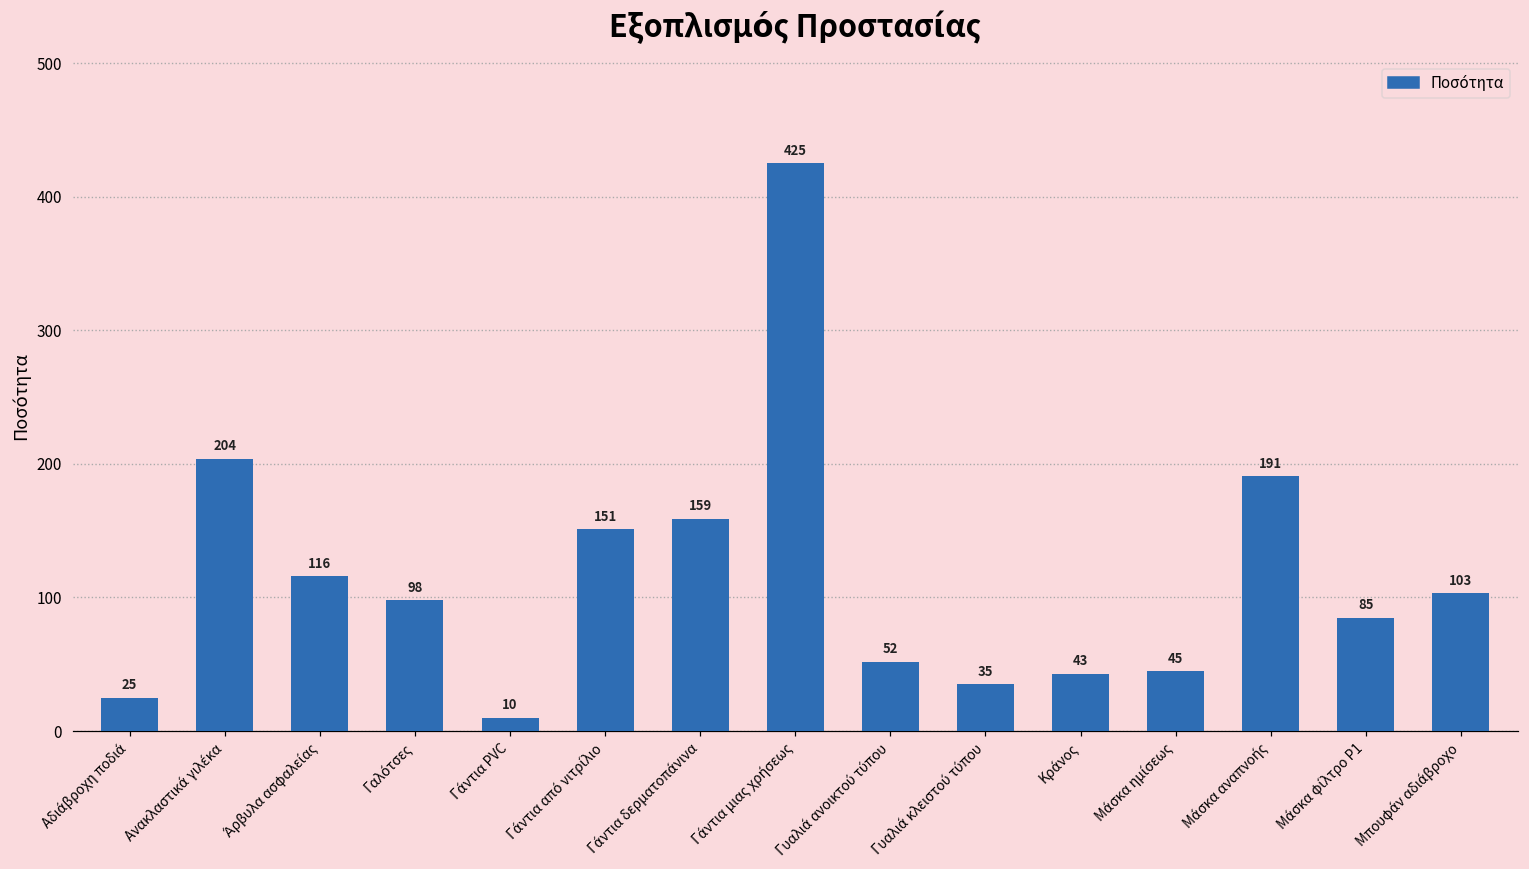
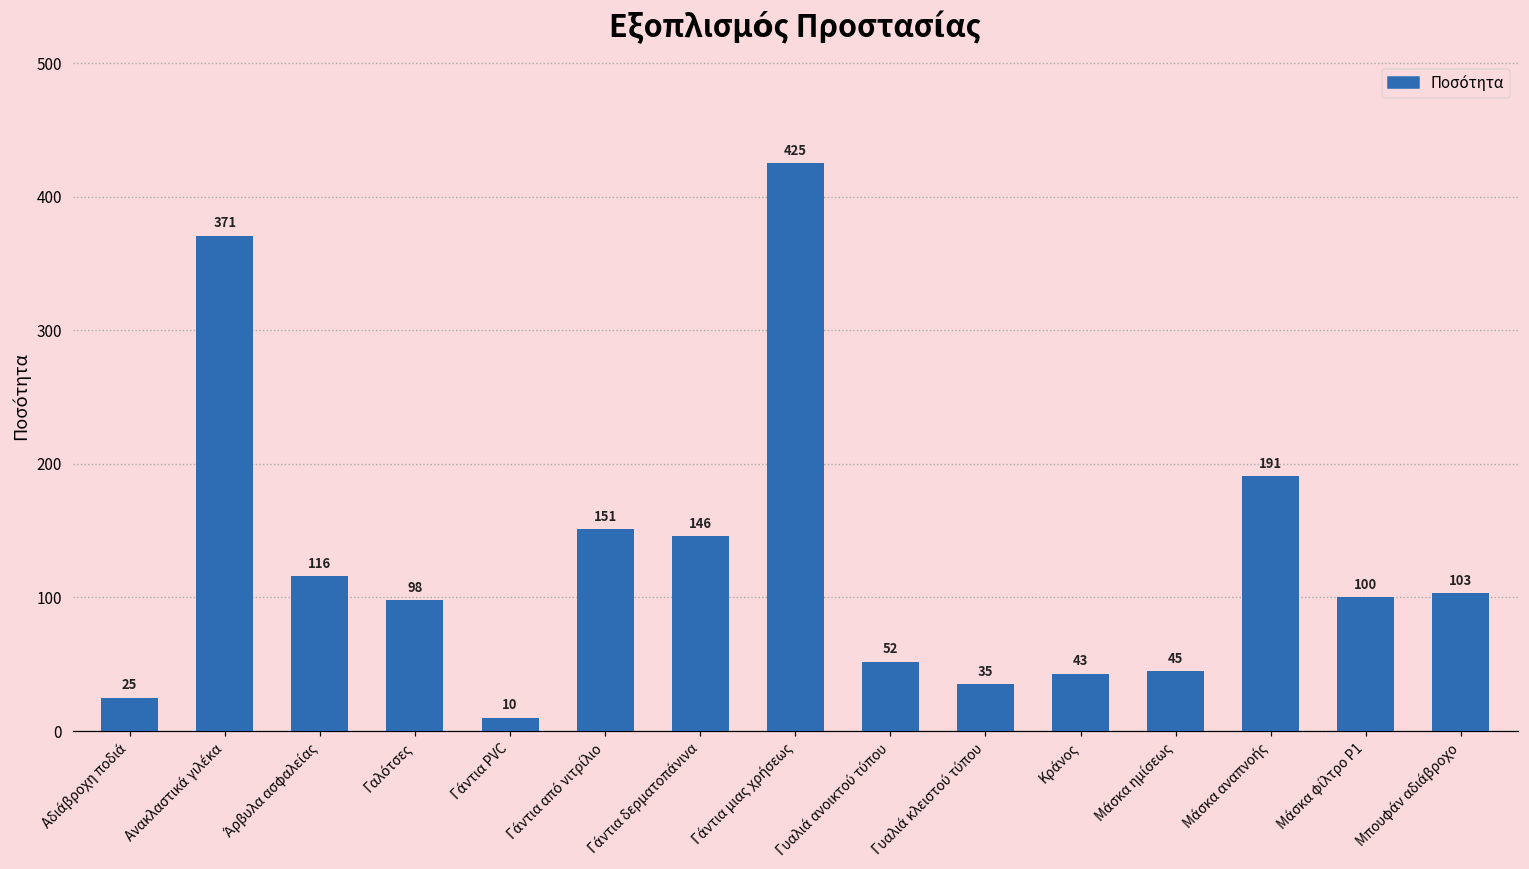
  {
    "Αδιάβροχη ποδιά": 25,
-   "Ανακλαστικά γιλέκα": 204,
+   "Ανακλαστικά γιλέκα": 371,
    "Άρβυλα ασφαλείας": 116,
    "Γαλότσες": 98,
    "Γάντια PVC": 10,
    "Γάντια από νιτρίλιο": 151,
-   "Γάντια δερματοπάνινα": 159,
+   "Γάντια δερματοπάνινα": 146,
    "Γάντια μιας χρήσεως": 425,
    "Γυαλιά ανοικτού τύπου": 52,
    "Γυαλιά κλειστού τύπου": 35,
    "Κράνος": 43,
    "Μάσκα ημίσεως": 45,
    "Μάσκα αναπνοής": 191,
-   "Μάσκα φίλτρο Ρ1": 85,
+   "Μάσκα φίλτρο Ρ1": 100,
    "Μπουφάν αδιάβροχο": 103
  }
